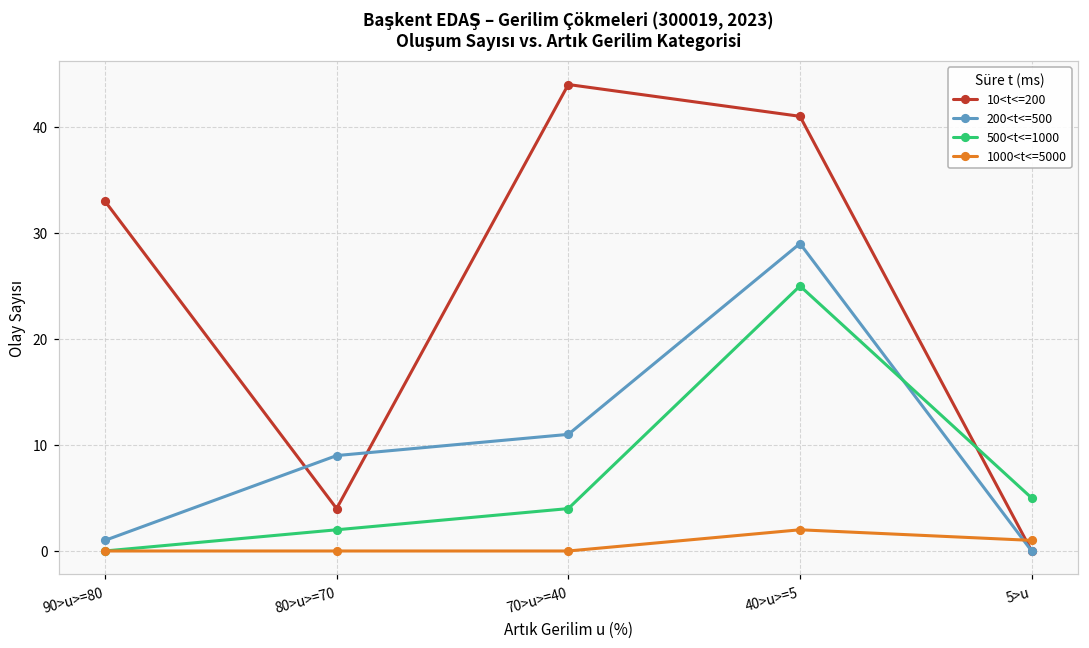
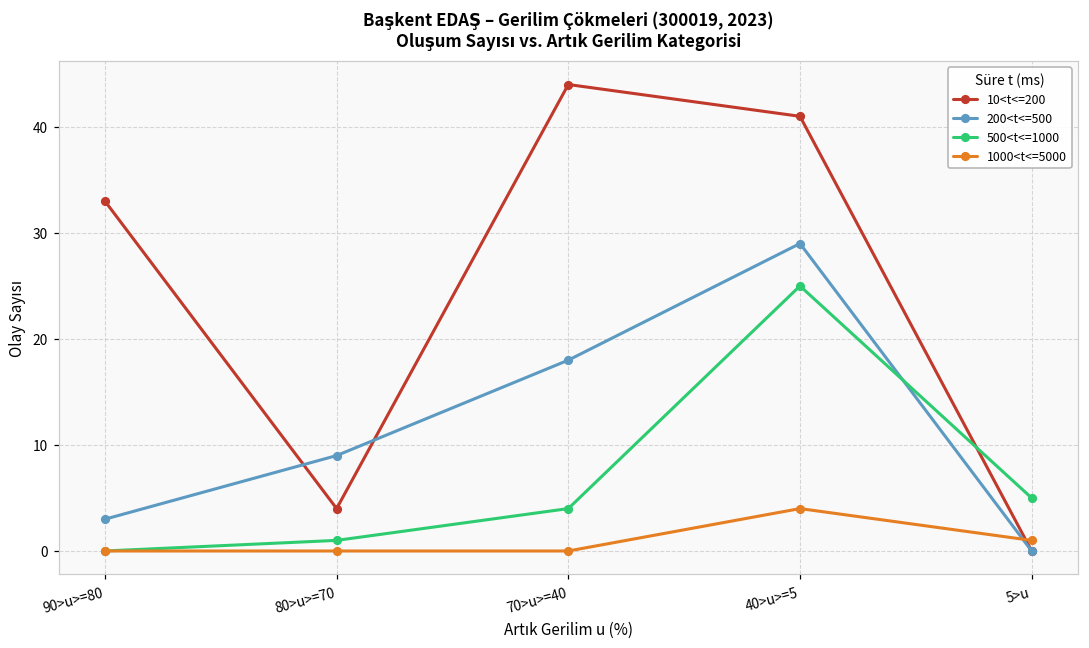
  {
    "10<t<=200": {
      "90>u>=80": 33,
      "80>u>=70": 4,
      "70>u>=40": 44,
      "40>u>=5": 41
    },
    "200<t<=500": {
-     "90>u>=80": 1,
+     "90>u>=80": 3,
      "80>u>=70": 9,
-     "70>u>=40": 11,
+     "70>u>=40": 18,
      "40>u>=5": 29
    },
    "500<t<=1000": {
-     "80>u>=70": 2,
+     "80>u>=70": 1,
      "70>u>=40": 4,
      "40>u>=5": 25,
      "5>u": 5
    },
    "1000<t<=5000": {
      "80>u>=70": 0,
      "70>u>=40": 0,
-     "40>u>=5": 2,
+     "40>u>=5": 4,
      "5>u": 1
    }
  }
